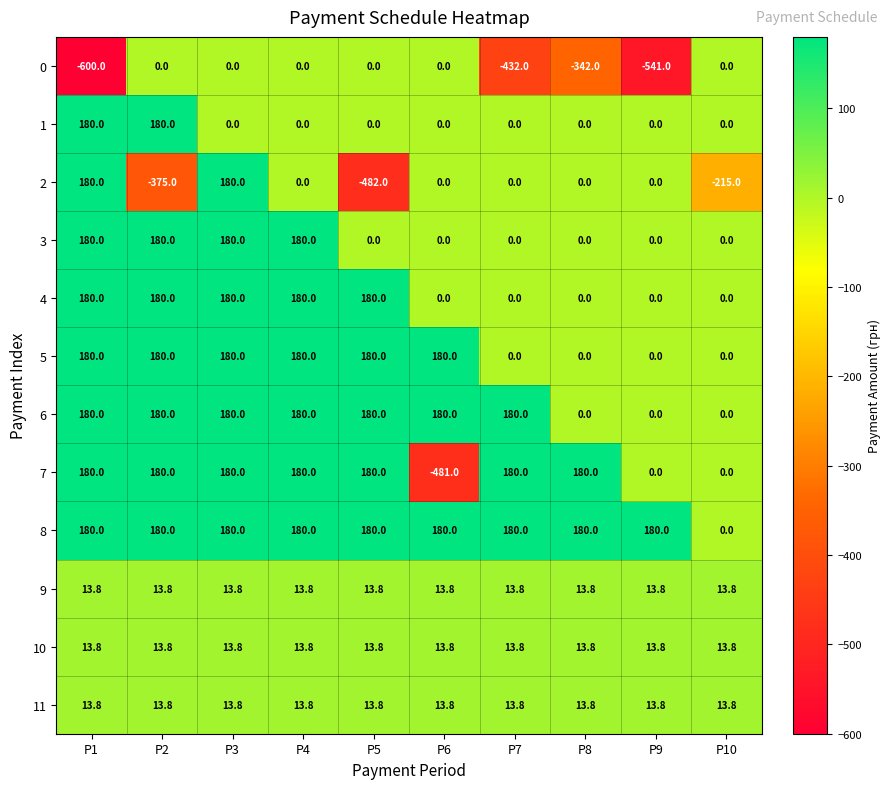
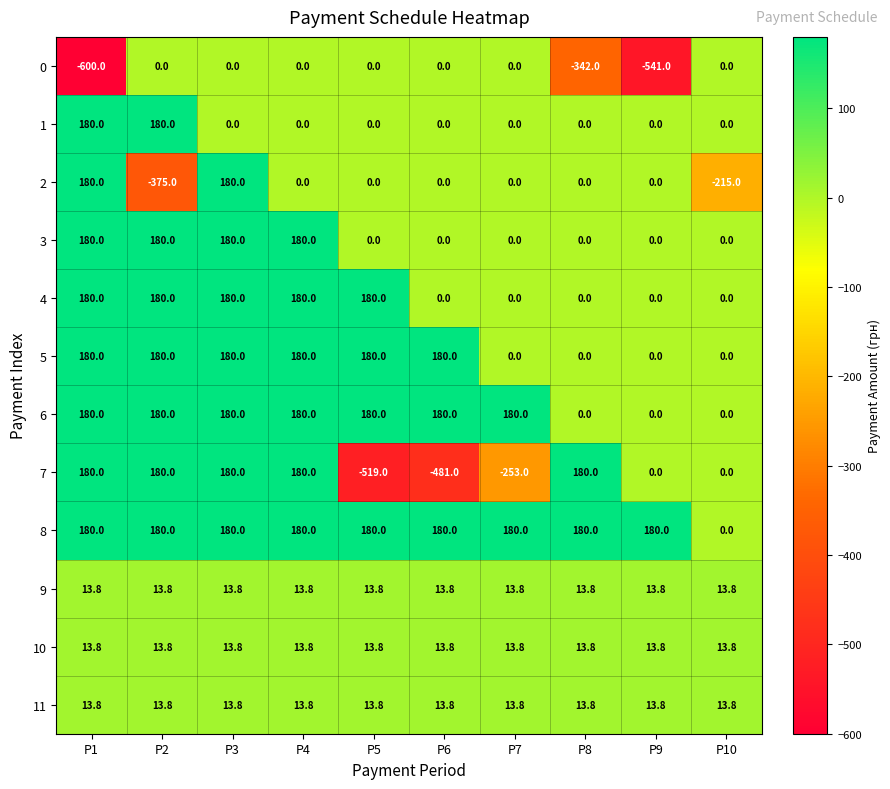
  {
    "0": {
      "P1": -600.0,
      "P2": 0.0,
      "P3": 0.0,
      "P4": 0.0,
      "P5": 0.0,
      "P6": 0.0,
-     "P7": -432.0,
+     "P7": 0.0,
      "P8": -342.0,
      "P9": -541.0,
      "P10": 0.0
    },
    "1": {
      "P1": 180.0,
      "P2": 180.0,
      "P3": 0.0,
      "P4": 0.0,
      "P5": 0.0,
      "P6": 0.0,
      "P7": 0.0,
      "P8": 0.0,
      "P9": 0.0,
      "P10": 0.0
    },
    "2": {
      "P1": 180.0,
      "P2": -375.0,
      "P3": 180.0,
      "P4": 0.0,
-     "P5": -482.0,
+     "P5": 0.0,
      "P6": 0.0,
      "P7": 0.0,
      "P8": 0.0,
      "P9": 0.0,
      "P10": -215.0
    },
    "3": {
      "P1": 180.0,
      "P2": 180.0,
      "P3": 180.0,
      "P4": 180.0,
      "P5": 0.0,
      "P6": 0.0,
      "P7": 0.0,
      "P8": 0.0,
      "P9": 0.0,
      "P10": 0.0
    },
    "4": {
      "P1": 180.0,
      "P2": 180.0,
      "P3": 180.0,
      "P4": 180.0,
      "P5": 180.0,
      "P6": 0.0,
      "P7": 0.0,
      "P8": 0.0,
      "P9": 0.0,
      "P10": 0.0
    },
    "5": {
      "P1": 180.0,
      "P2": 180.0,
      "P3": 180.0,
      "P4": 180.0,
      "P5": 180.0,
      "P6": 180.0,
      "P7": 0.0,
      "P8": 0.0,
      "P9": 0.0,
      "P10": 0.0
    },
    "6": {
      "P1": 180.0,
      "P2": 180.0,
      "P3": 180.0,
      "P4": 180.0,
      "P5": 180.0,
      "P6": 180.0,
      "P7": 180.0,
      "P8": 0.0,
      "P9": 0.0,
      "P10": 0.0
    },
    "7": {
      "P1": 180.0,
      "P2": 180.0,
      "P3": 180.0,
      "P4": 180.0,
-     "P5": 180.0,
+     "P5": -519.0,
      "P6": -481.0,
-     "P7": 180.0,
+     "P7": -253.0,
      "P8": 180.0,
      "P9": 0.0,
      "P10": 0.0
    },
    "8": {
      "P1": 180.0,
      "P2": 180.0,
      "P3": 180.0,
      "P4": 180.0,
      "P5": 180.0,
      "P6": 180.0,
      "P7": 180.0,
      "P8": 180.0,
      "P9": 180.0,
      "P10": 0.0
    },
    "9": {
      "P1": 13.8,
      "P2": 13.8,
      "P3": 13.8,
      "P4": 13.8,
      "P5": 13.8,
      "P6": 13.8,
      "P7": 13.8,
      "P8": 13.8,
      "P9": 13.8,
      "P10": 13.8
    },
    "10": {
      "P1": 13.8,
      "P2": 13.8,
      "P3": 13.8,
      "P4": 13.8,
      "P5": 13.8,
      "P6": 13.8,
      "P7": 13.8,
      "P8": 13.8,
      "P9": 13.8,
      "P10": 13.8
    },
    "11": {
      "P1": 13.8,
      "P2": 13.8,
      "P3": 13.8,
      "P4": 13.8,
      "P5": 13.8,
      "P6": 13.8,
      "P7": 13.8,
      "P8": 13.8,
      "P9": 13.8,
      "P10": 13.8
    }
  }
